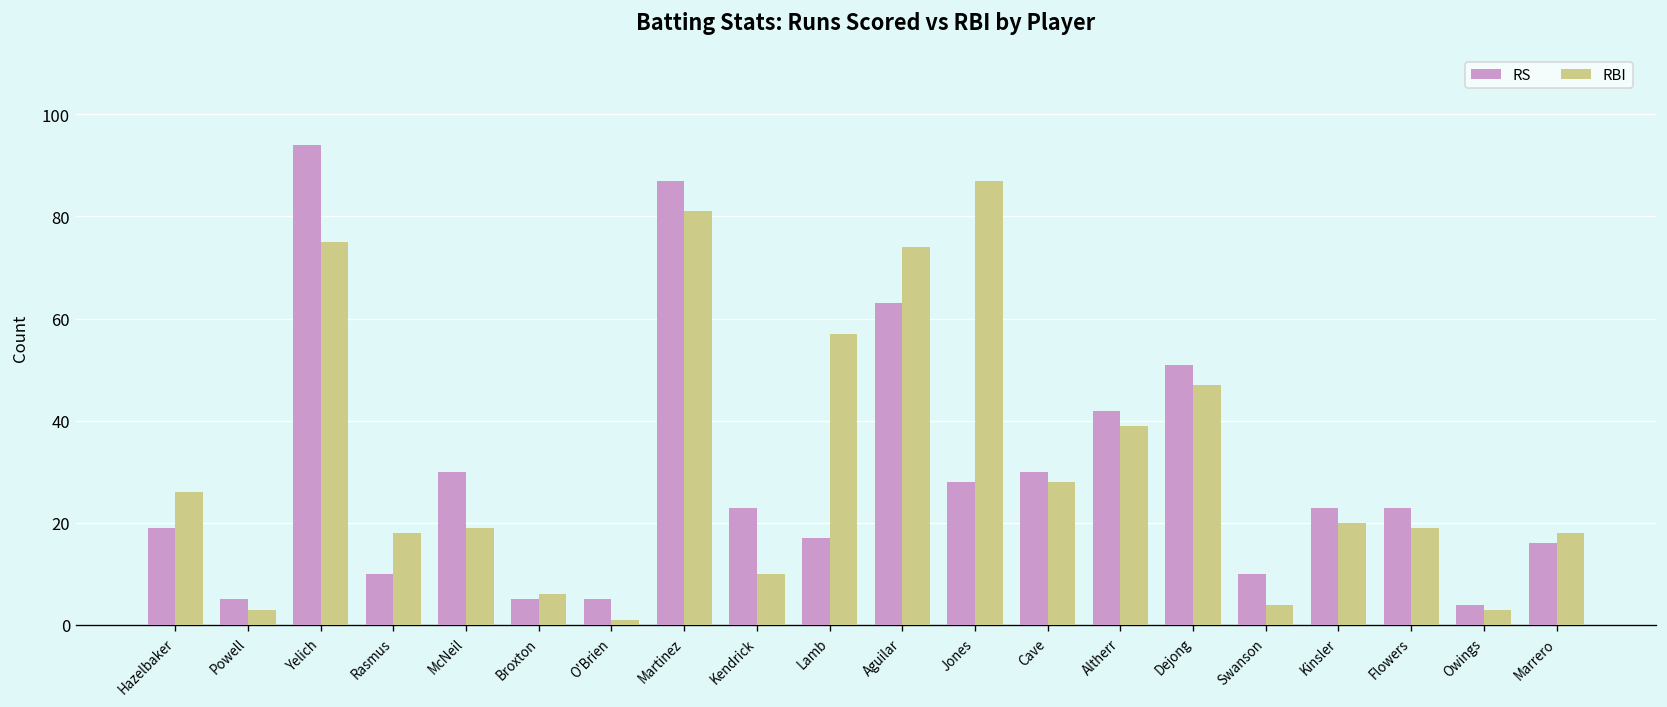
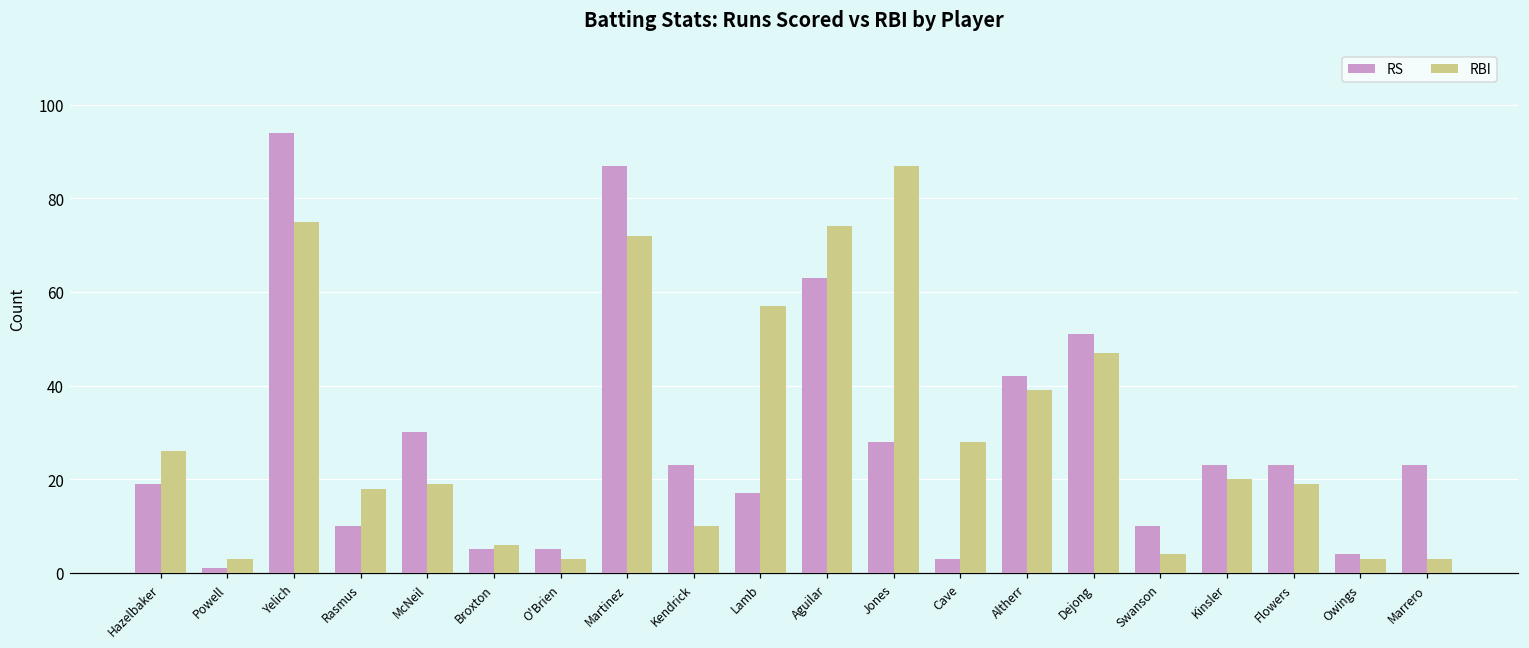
  {
    "RS": {
      "Hazelbaker": 19,
-     "Powell": 5,
+     "Powell": 1,
      "Yelich": 94,
      "Rasmus": 10,
      "McNeil": 30,
      "Broxton": 5,
      "O'Brien": 5,
      "Martinez": 87,
      "Kendrick": 23,
      "Lamb": 17,
      "Aguilar": 63,
      "Jones": 28,
-     "Cave": 30,
+     "Cave": 3,
      "Altherr": 42,
      "Dejong": 51,
      "Swanson": 10,
      "Kinsler": 23,
      "Flowers": 23,
      "Owings": 4,
-     "Marrero": 16
+     "Marrero": 23
    },
    "RBI": {
      "Hazelbaker": 26,
      "Powell": 3,
      "Yelich": 75,
      "Rasmus": 18,
      "McNeil": 19,
      "Broxton": 6,
-     "O'Brien": 1,
-     "Martinez": 81,
+     "O'Brien": 3,
+     "Martinez": 72,
      "Kendrick": 10,
      "Lamb": 57,
      "Aguilar": 74,
      "Jones": 87,
      "Cave": 28,
      "Altherr": 39,
      "Dejong": 47,
      "Swanson": 4,
      "Kinsler": 20,
      "Flowers": 19,
      "Owings": 3,
-     "Marrero": 18
+     "Marrero": 3
    }
  }
